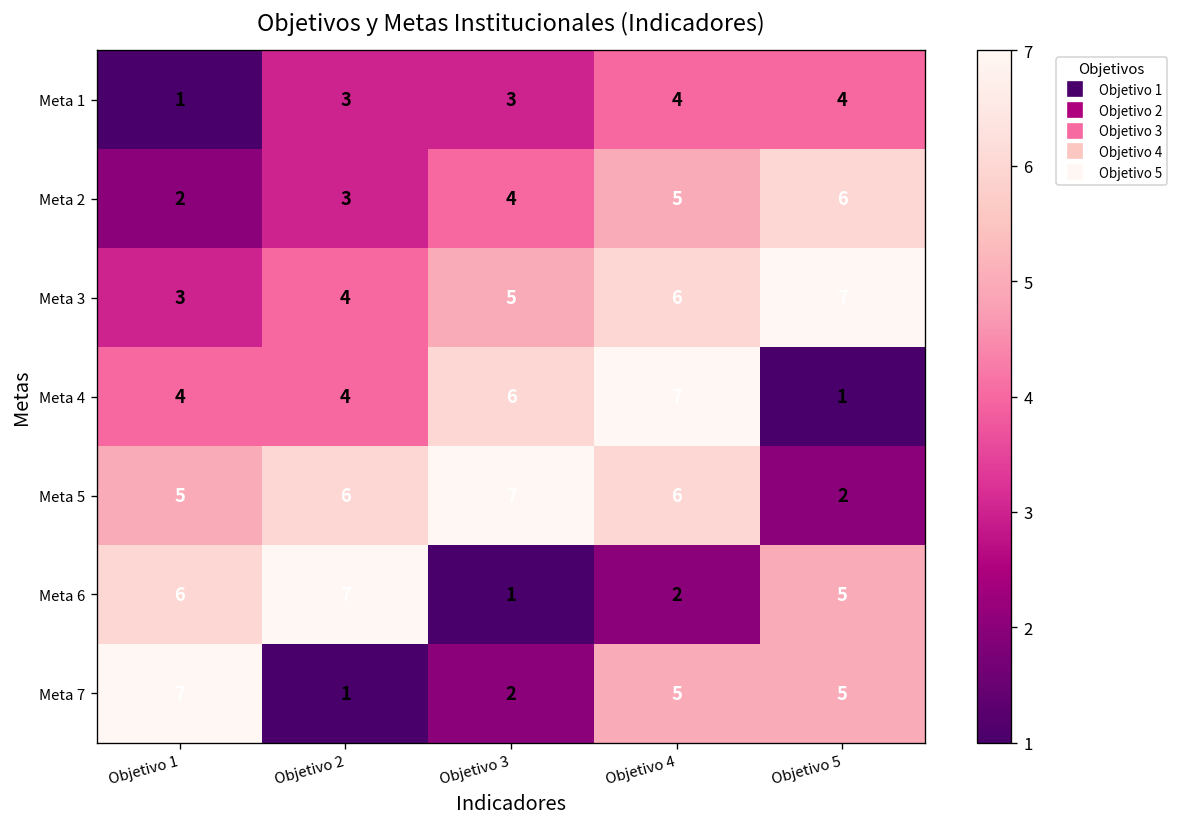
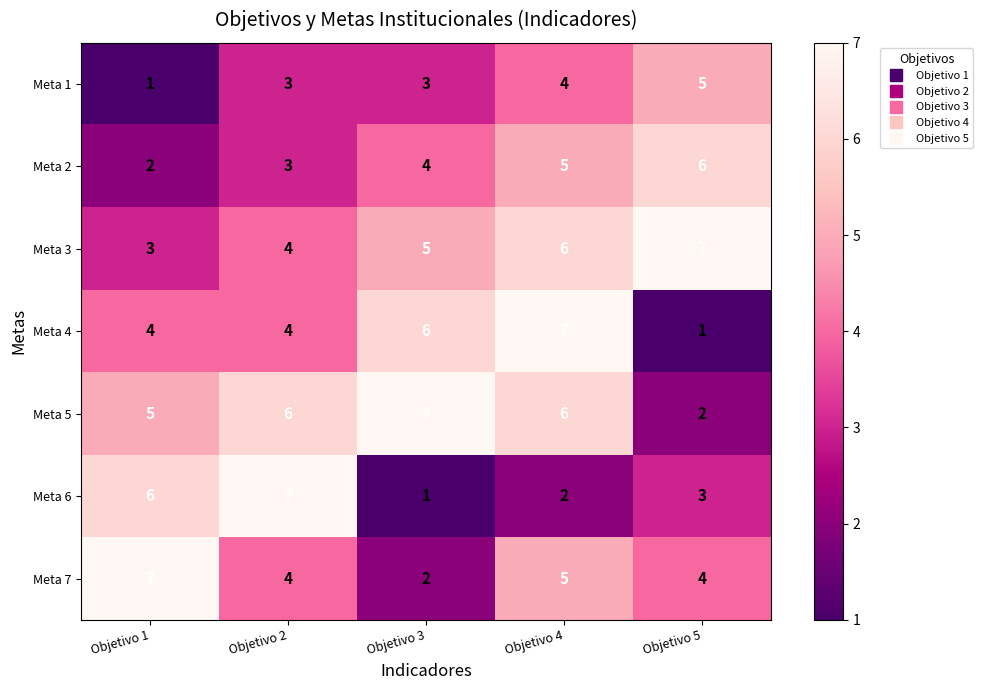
  {
    "Meta 1": {
      "Objetivo 1": 1,
      "Objetivo 2": 3,
      "Objetivo 3": 3,
      "Objetivo 4": 4,
-     "Objetivo 5": 4
+     "Objetivo 5": 5
    },
    "Meta 2": {
      "Objetivo 1": 2,
      "Objetivo 2": 3,
      "Objetivo 3": 4,
      "Objetivo 4": 5
    },
    "Meta 3": {
      "Objetivo 1": 3,
      "Objetivo 2": 4,
      "Objetivo 3": 5
    },
    "Meta 4": {
      "Objetivo 1": 4,
      "Objetivo 2": 4,
      "Objetivo 5": 1
    },
    "Meta 5": {
      "Objetivo 1": 5,
      "Objetivo 5": 2
    },
    "Meta 6": {
      "Objetivo 3": 1,
      "Objetivo 4": 2,
-     "Objetivo 5": 5
+     "Objetivo 5": 3
    },
    "Meta 7": {
-     "Objetivo 2": 1,
+     "Objetivo 2": 4,
      "Objetivo 3": 2,
      "Objetivo 4": 5,
-     "Objetivo 5": 5
+     "Objetivo 5": 4
    }
  }
